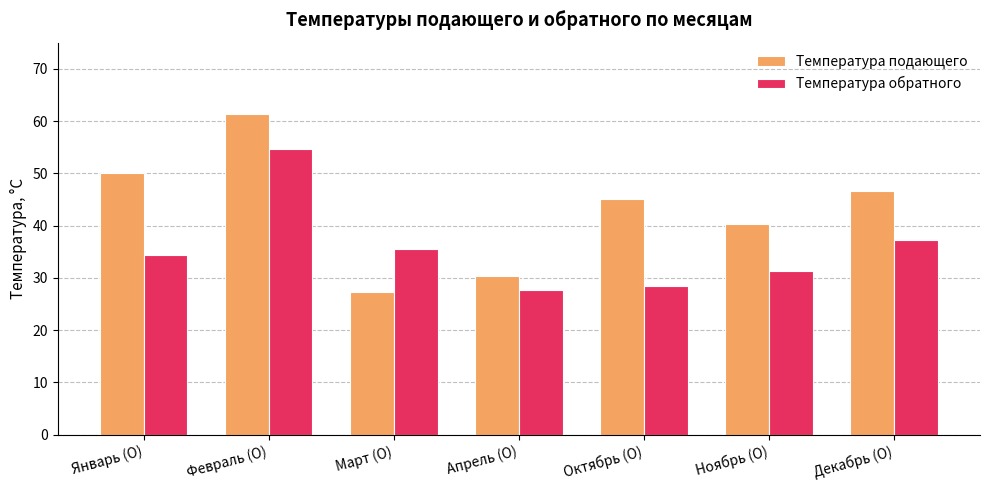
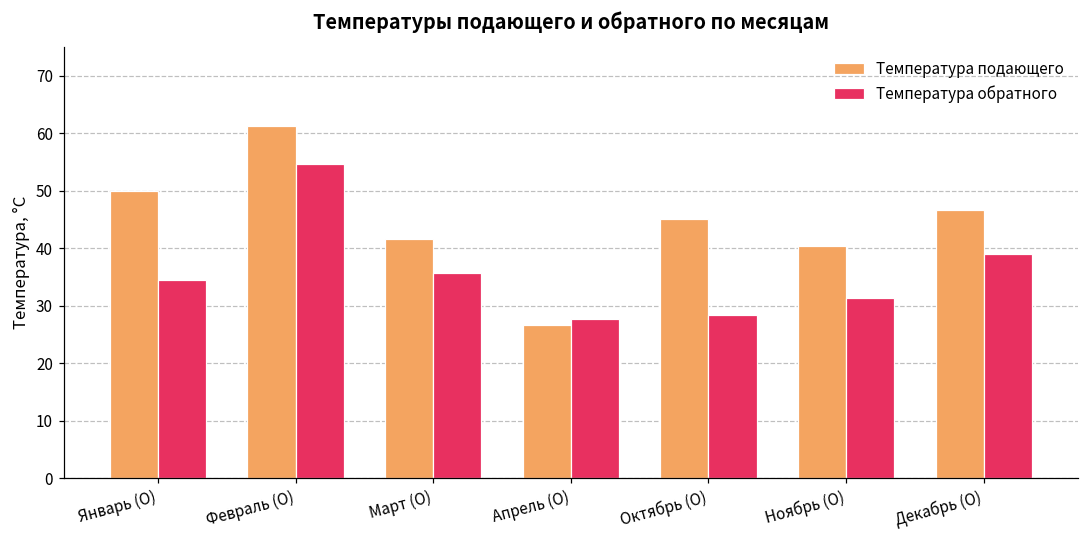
  {
    "Температура подающего": {
      "Январь (О)": 50,
      "Февраль (О)": 61,
-     "Март (О)": 27,
-     "Апрель (О)": 30,
+     "Март (О)": 42,
+     "Апрель (О)": 27,
      "Октябрь (О)": 45,
      "Ноябрь (О)": 40,
      "Декабрь (О)": 47
    },
    "Температура обратного": {
      "Январь (О)": 34,
      "Февраль (О)": 55,
      "Март (О)": 36,
      "Апрель (О)": 28,
      "Октябрь (О)": 28,
      "Ноябрь (О)": 31,
-     "Декабрь (О)": 37
+     "Декабрь (О)": 39
    }
  }
